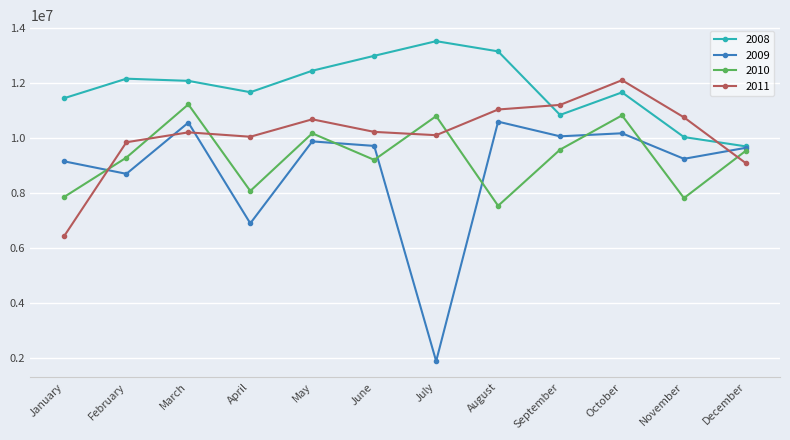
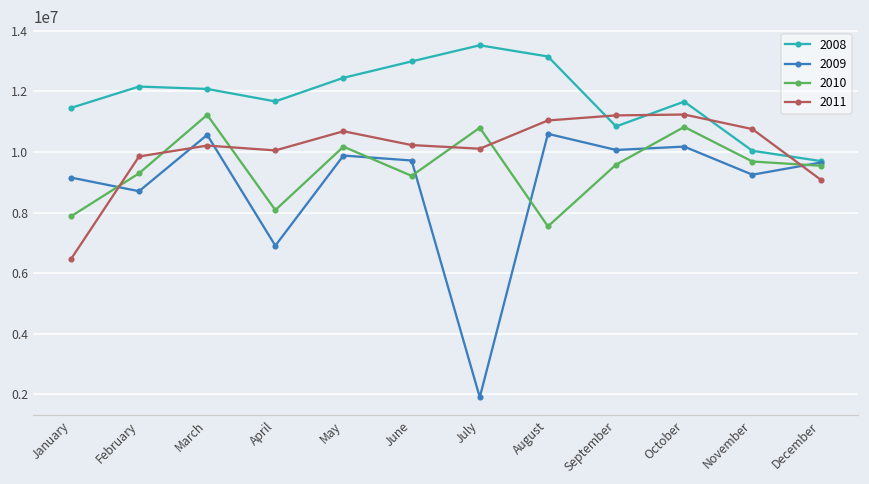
  {
    "2010": {
      "January": 7900000,
      "February": 9300000,
      "March": 11200000,
      "April": 8100000,
      "May": 10200000,
      "June": 9200000,
      "July": 10800000,
      "August": 7500000,
      "September": 9600000,
      "October": 10800000,
-     "November": 7800000,
+     "November": 9700000,
      "December": 9500000
    },
    "2011": {
      "January": 6500000,
      "February": 9900000,
      "March": 10200000,
      "April": 10100000,
      "May": 10700000,
      "June": 10200000,
      "July": 10100000,
      "August": 11000000,
      "September": 11200000,
-     "October": 12100000,
+     "October": 11200000,
      "November": 10800000,
      "December": 9100000
    }
  }
